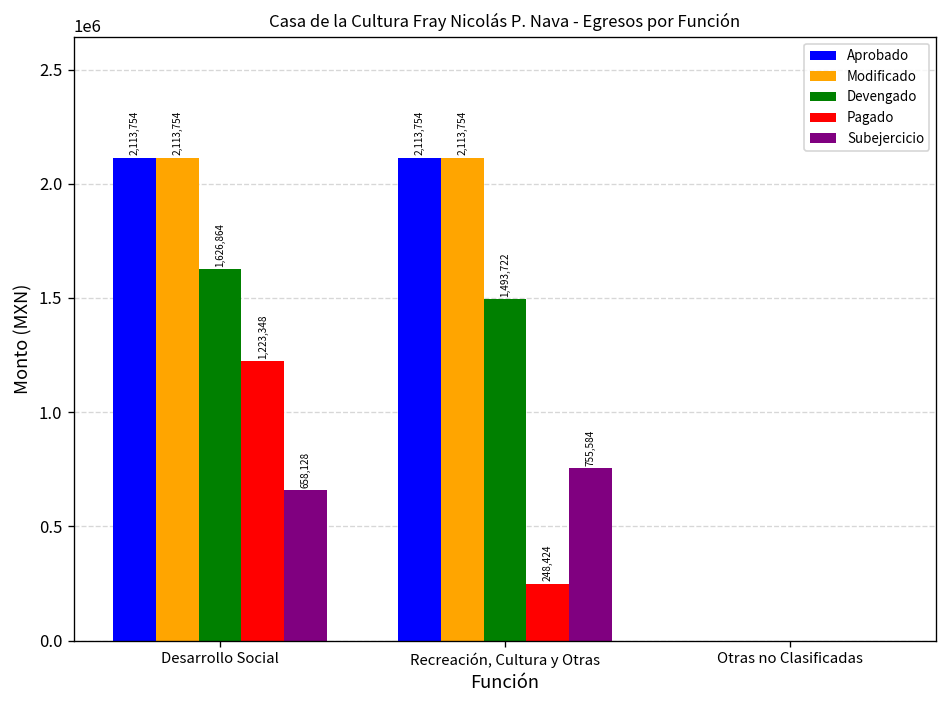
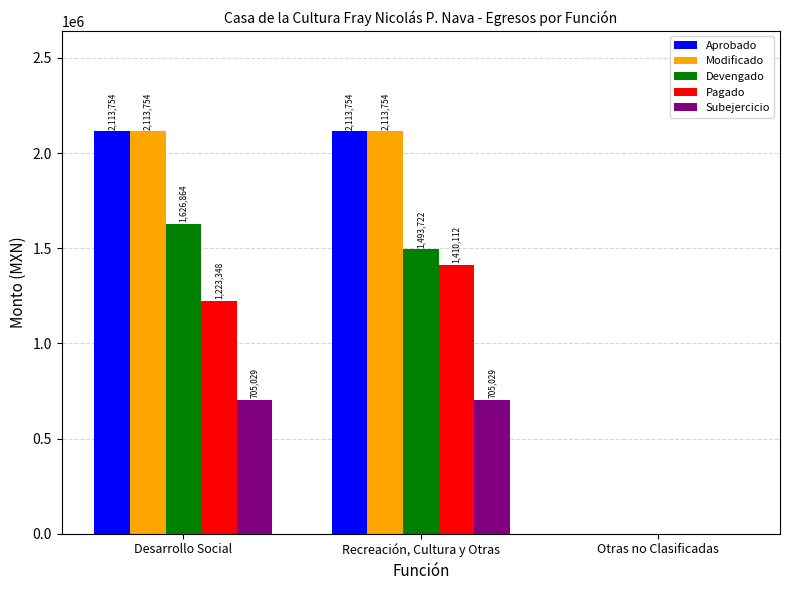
  {
    "Aprobado": {
      "Desarrollo Social": "2,113,754",
      "Recreación, Cultura y Otras": "2,113,754"
    },
    "Modificado": {
      "Desarrollo Social": "2,113,754",
      "Recreación, Cultura y Otras": "2,113,754"
    },
    "Devengado": {
      "Desarrollo Social": "1,626,864",
      "Recreación, Cultura y Otras": "1,493,722"
    },
    "Pagado": {
      "Desarrollo Social": "1,223,348",
-     "Recreación, Cultura y Otras": "248,424"
+     "Recreación, Cultura y Otras": "1,410,112"
    },
    "Subejercicio": {
-     "Desarrollo Social": "658,128",
-     "Recreación, Cultura y Otras": "755,584"
+     "Desarrollo Social": "705,029",
+     "Recreación, Cultura y Otras": "705,029"
    }
  }
